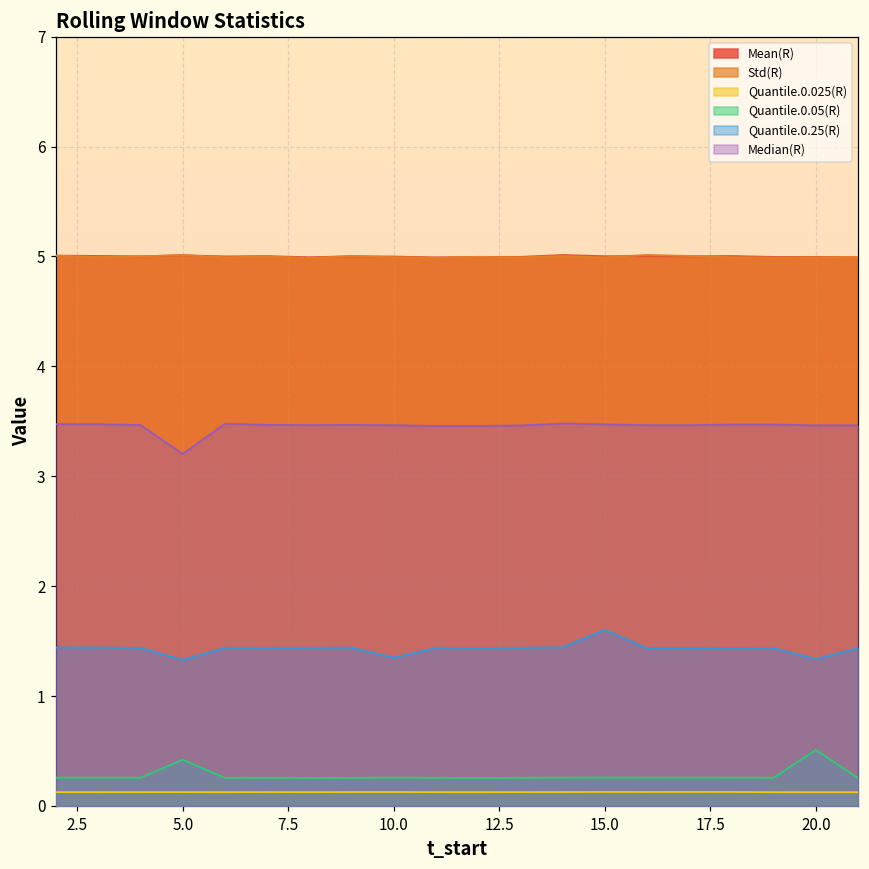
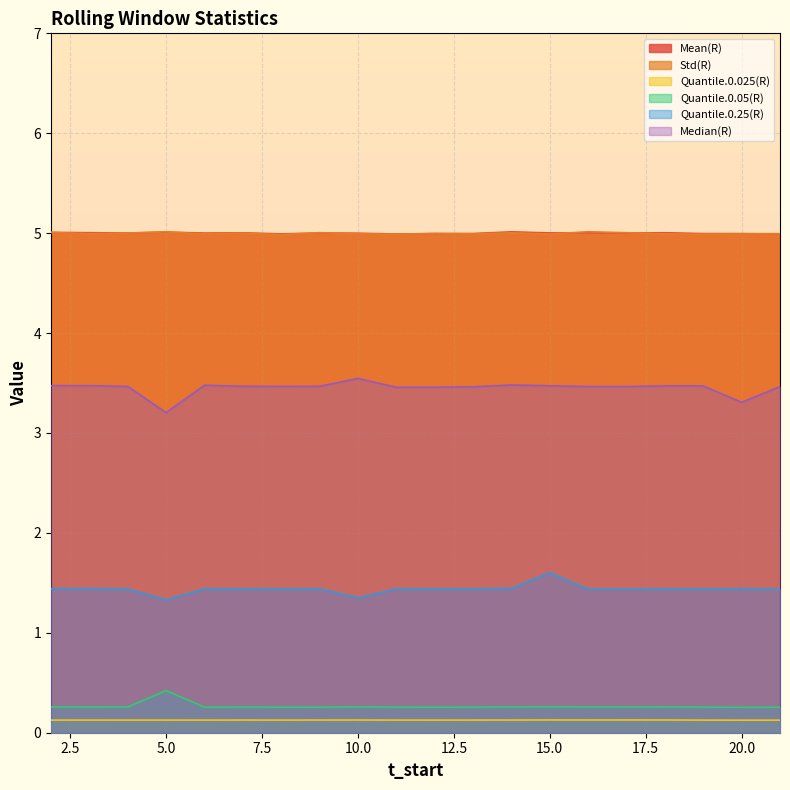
  {
    "Quantile.0.025(R)": {
      "5.0": 0.1,
      "10.0": 0.1,
      "15.0": 0.1,
      "20.0": 0.1
    },
    "Quantile.0.05(R)": {
      "5.0": 0.4,
      "10.0": 0.3,
      "15.0": 0.3,
-     "20.0": 0.5
+     "20.0": 0.3
    },
    "Quantile.0.25(R)": {
      "5.0": 1.3,
      "10.0": 1.3,
      "15.0": 1.6,
-     "20.0": 1.3
+     "20.0": 1.4
    },
    "Median(R)": {
      "5.0": 3.2,
-     "10.0": 3.47,
+     "10.0": 3.55,
      "15.0": 3.5,
-     "20.0": 3.5
+     "20.0": 3.3
    }
  }
